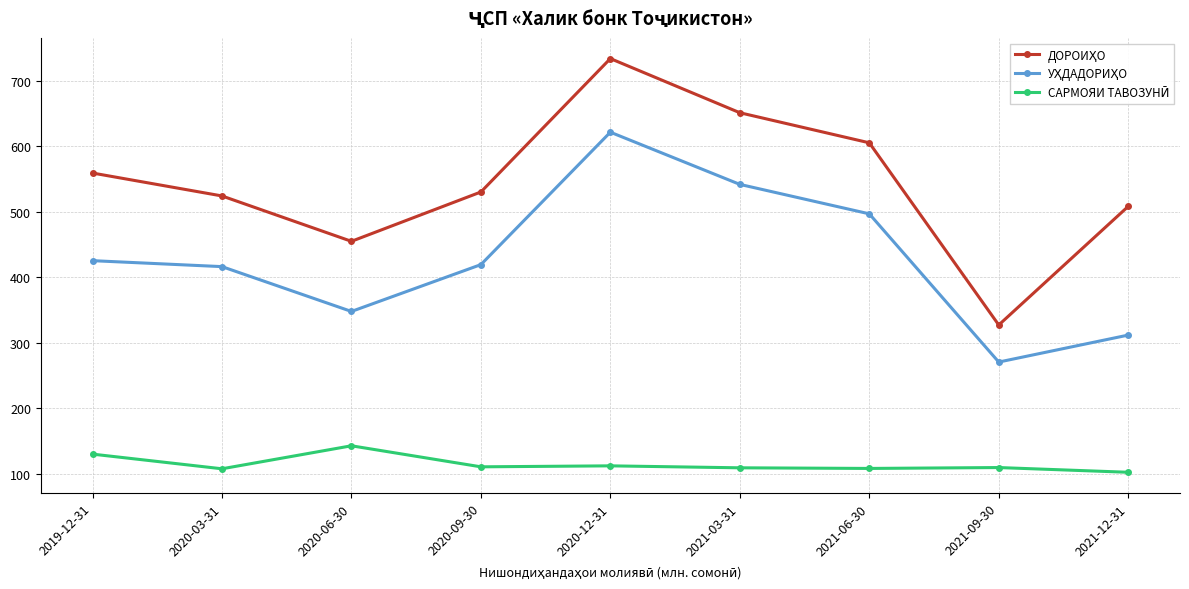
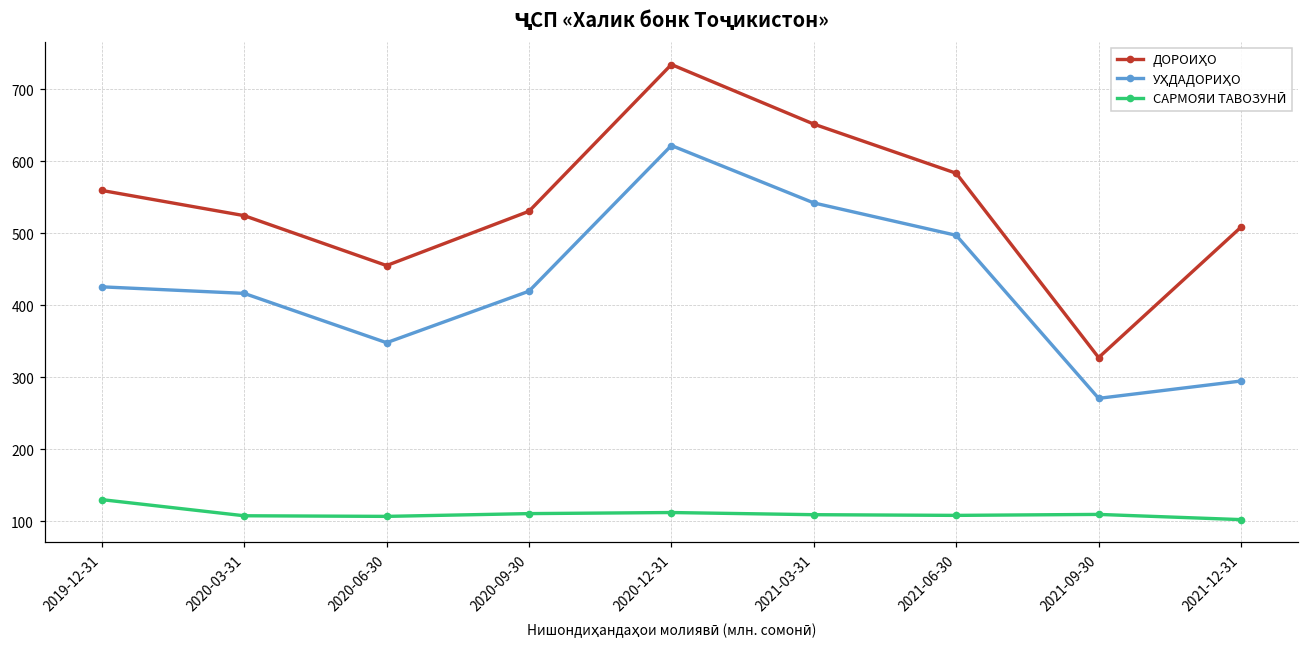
  {
    "ДОРОИҲО": {
      "2019-12-31": 560,
      "2020-03-31": 520,
      "2020-06-30": 460,
      "2020-09-30": 530,
      "2020-12-31": 730,
      "2021-03-31": 650,
-     "2021-06-30": 610,
+     "2021-06-30": 580,
      "2021-09-30": 330,
      "2021-12-31": 510
    },
    "УҲДАДОРИҲО": {
      "2019-12-31": 430,
      "2020-03-31": 420,
      "2020-06-30": 350,
      "2020-09-30": 420,
      "2020-12-31": 620,
      "2021-03-31": 540,
      "2021-06-30": 500,
      "2021-09-30": 270,
-     "2021-12-31": 310
+     "2021-12-31": 290
    },
    "САРМОЯИ ТАВОЗУНӢ": {
      "2019-12-31": 130,
      "2020-03-31": 110,
-     "2020-06-30": 140,
+     "2020-06-30": 110,
      "2020-09-30": 110,
      "2020-12-31": 110,
      "2021-03-31": 110,
      "2021-06-30": 110,
      "2021-09-30": 110,
      "2021-12-31": 100
    }
  }
